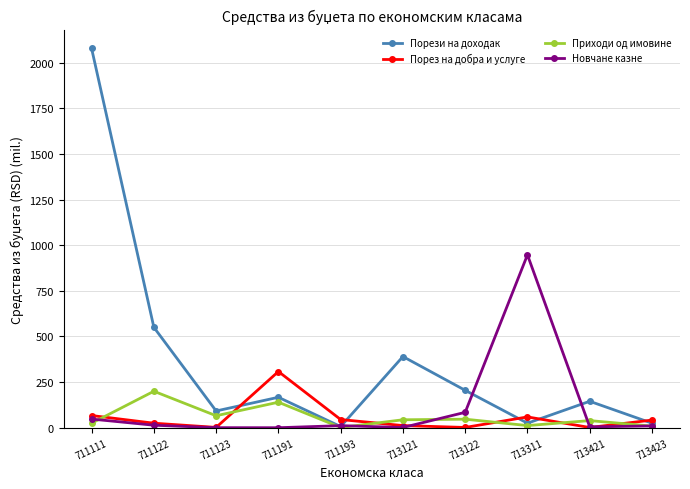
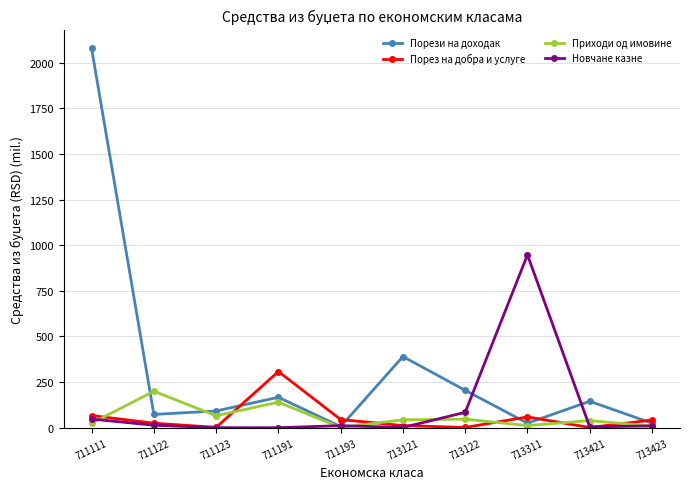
  {
    "Порези на доходак": {
      "711111": 2080,
-     "711122": 550,
+     "711122": 70,
      "711123": 90,
      "711191": 170,
      "713121": 390,
      "713122": 210,
      "713421": 150,
      "713423": 30
    },
    "Порез на добра и услуге": {
      "711111": 70,
      "711191": 310,
      "711193": 50,
      "713122": 0,
      "713311": 60,
      "713423": 40
    },
    "Приходи од имовине": {
      "711111": 30,
      "711122": 200,
      "711123": 70,
      "711191": 140,
      "713121": 40,
      "713122": 50,
      "713421": 40
    },
    "Новчане казне": {
      "711111": 50,
      "711191": 0,
      "713122": 80,
      "713311": 950
    }
  }
